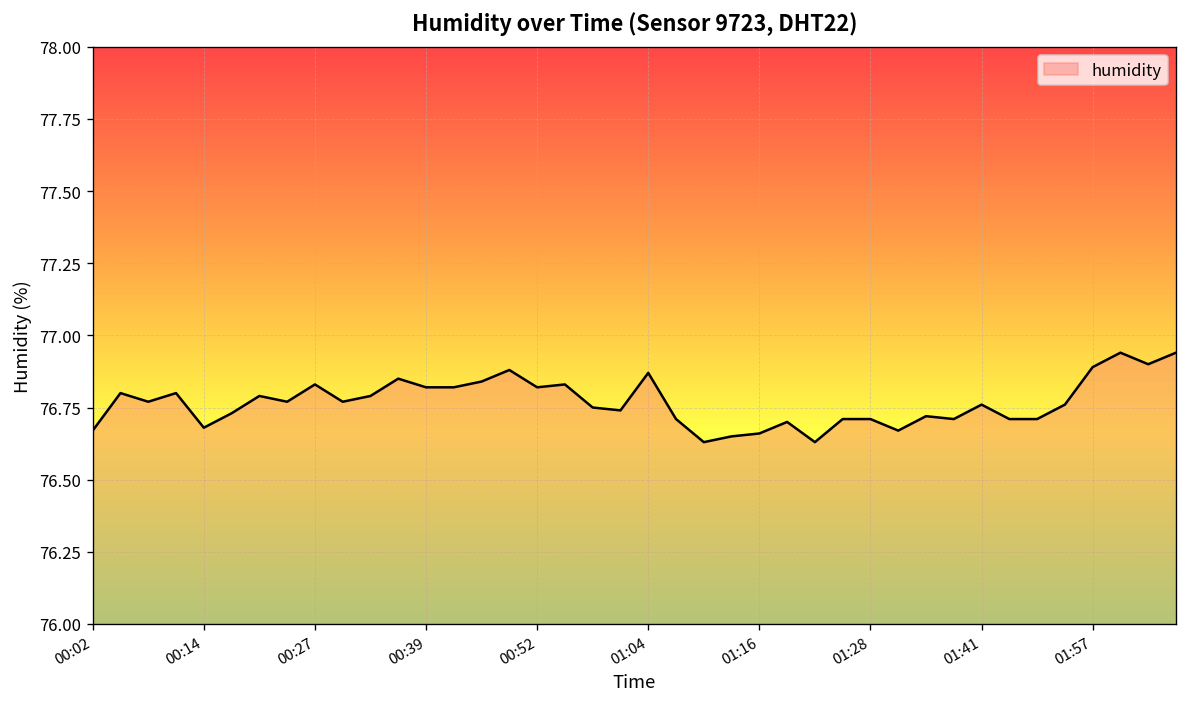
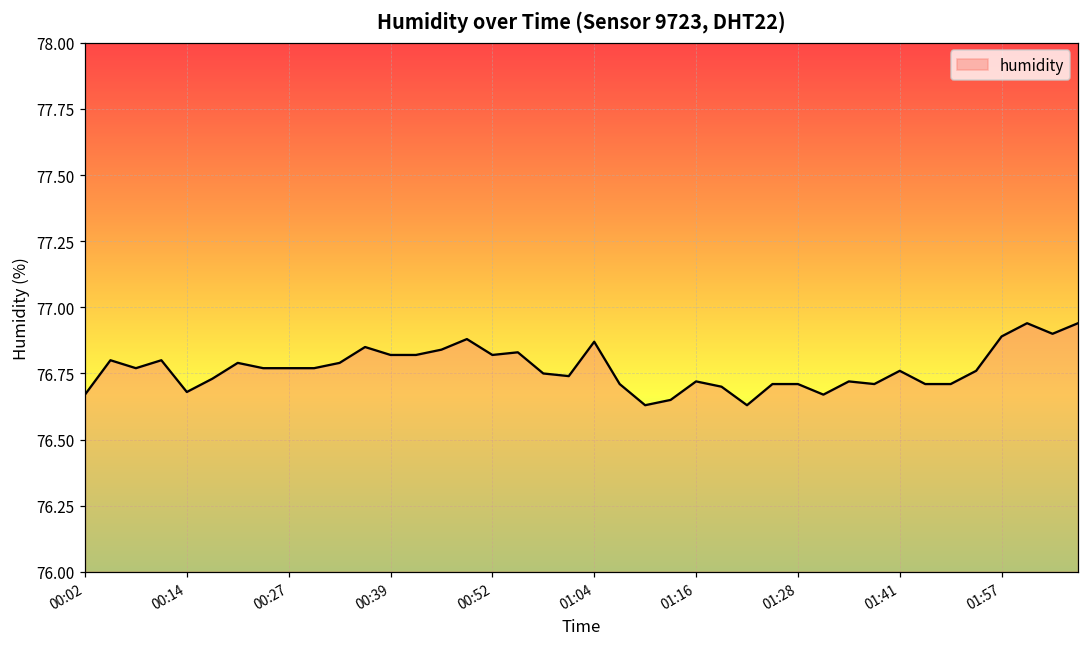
  {
    "00:02": 76.67,
    "00:14": 76.68,
-   "00:27": 76.83,
+   "00:27": 76.77,
    "00:39": 76.82,
    "00:52": 76.82,
    "01:04": 76.87,
-   "01:16": 76.66,
+   "01:16": 76.72,
    "01:28": 76.71,
    "01:41": 76.76,
    "01:57": 76.89
  }
